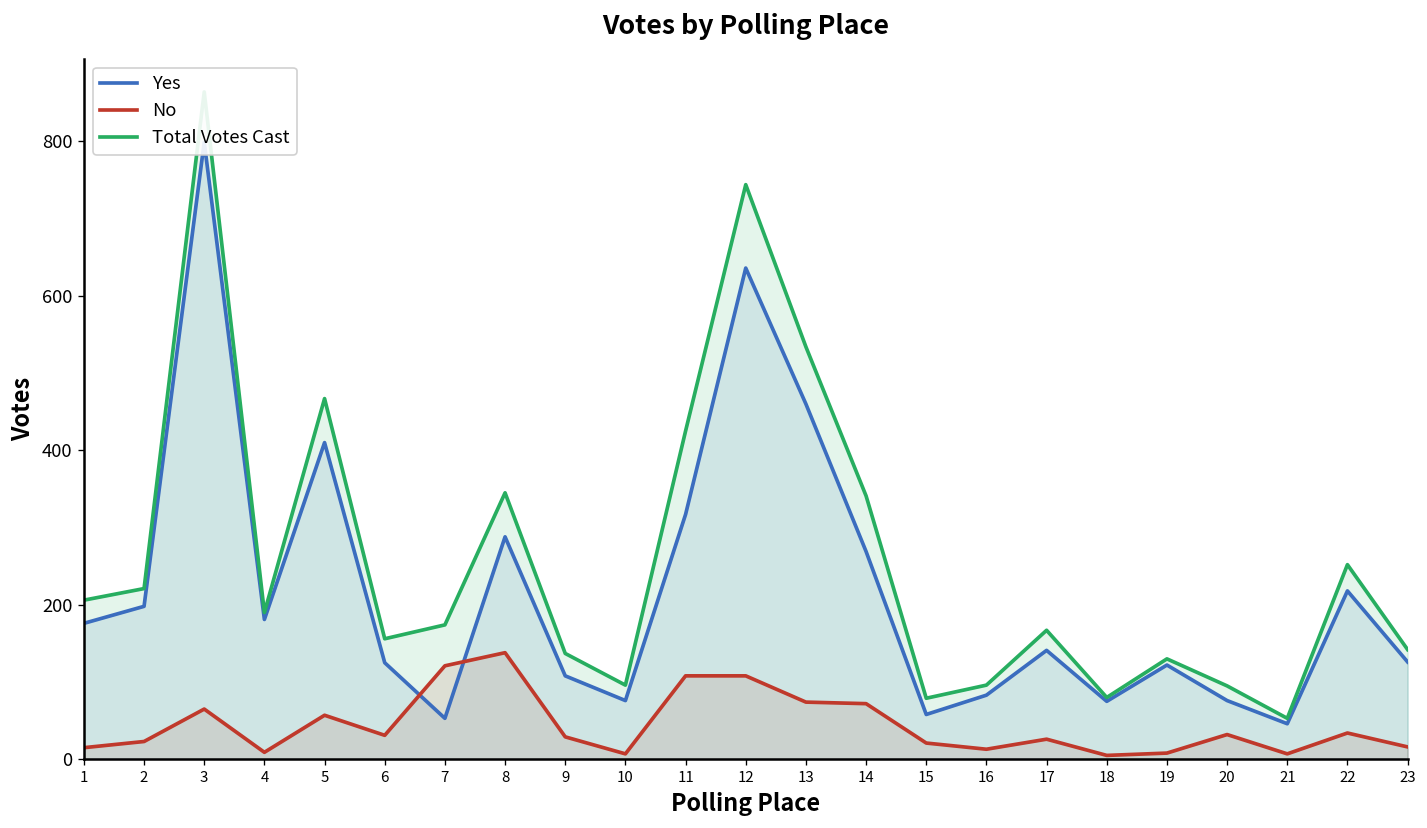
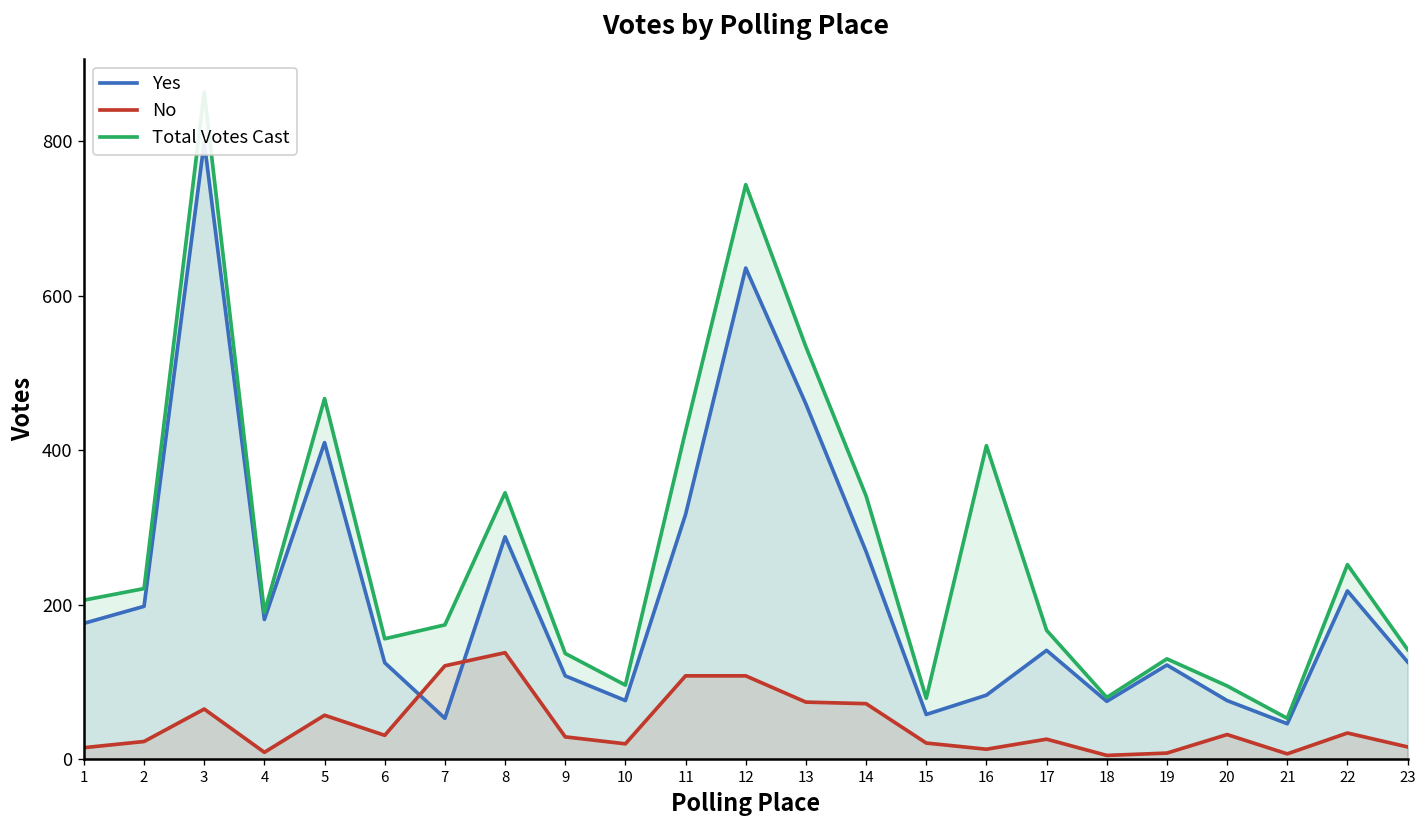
  {
    "Yes": {
      "1": 180,
      "2": 200,
      "4": 180,
      "5": 410,
      "6": 130,
      "7": 50,
      "8": 290,
      "9": 110,
      "10": 80,
      "11": 320,
      "12": 640,
      "13": 460,
      "14": 270,
      "15": 60,
      "16": 80,
      "17": 140,
      "18": 80,
      "19": 120,
      "20": 80,
      "21": 50,
      "22": 220,
      "23": 130
    },
    "No": {
      "1": 20,
      "2": 20,
      "3": 70,
      "4": 10,
      "5": 60,
      "6": 30,
      "7": 120,
      "8": 140,
      "9": 30,
-     "10": 10,
+     "10": 20,
      "11": 110,
      "12": 110,
      "13": 70,
      "14": 70,
      "15": 20,
      "16": 10,
      "17": 30,
      "18": 10,
      "19": 10,
      "20": 30,
      "21": 10,
      "22": 30,
      "23": 20
    },
    "Total Votes Cast": {
      "1": 210,
      "2": 220,
      "4": 190,
      "5": 470,
      "6": 160,
      "7": 170,
      "8": 350,
      "9": 140,
      "10": 100,
      "11": 430,
      "12": 740,
      "13": 530,
      "14": 340,
      "15": 80,
-     "16": 100,
+     "16": 410,
      "17": 170,
      "18": 80,
      "19": 130,
      "20": 100,
      "21": 50,
      "22": 250,
      "23": 140
    }
  }
